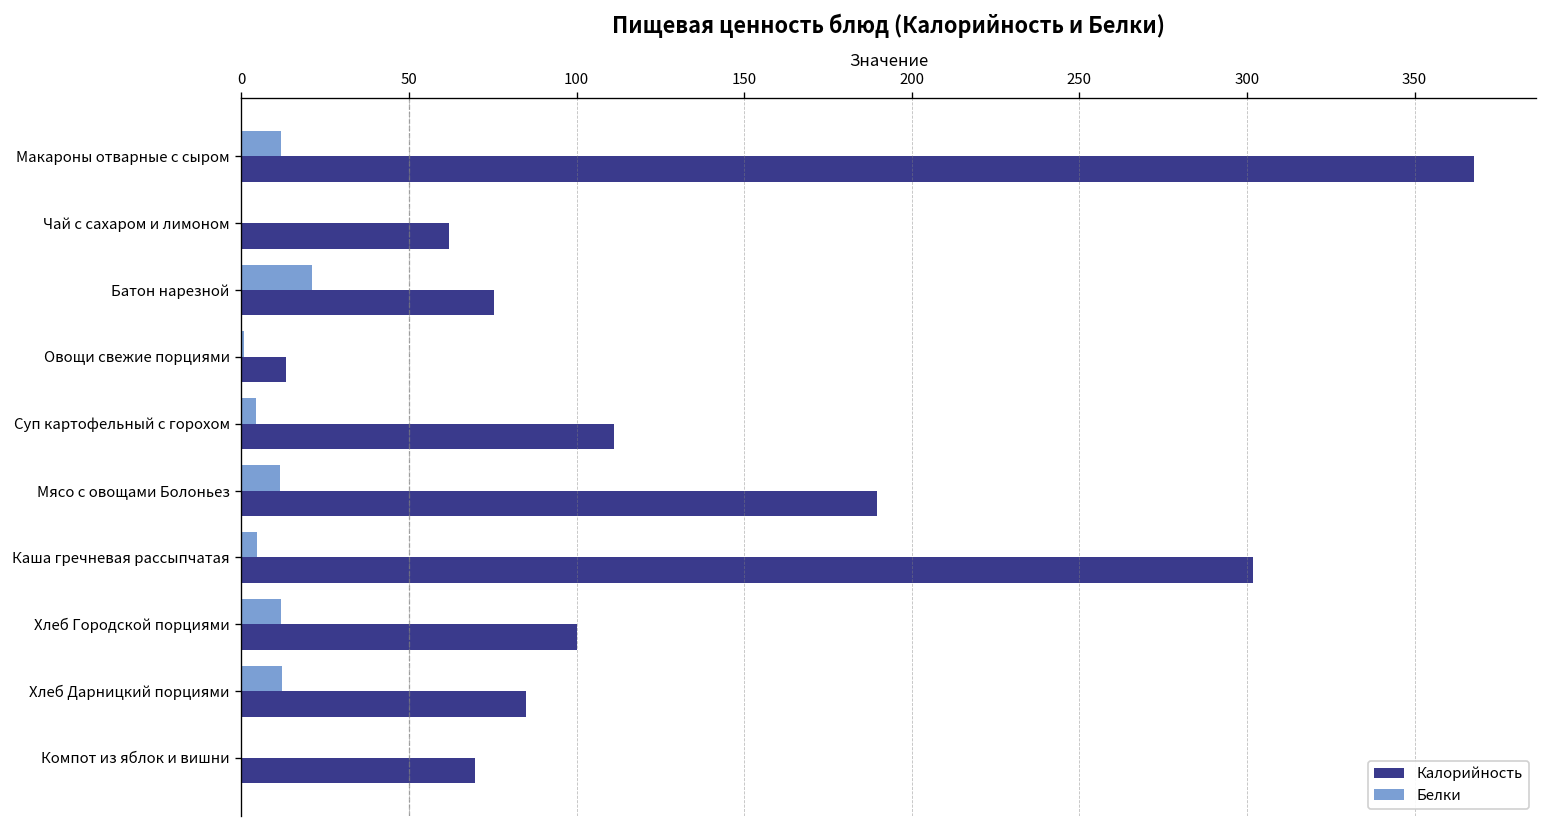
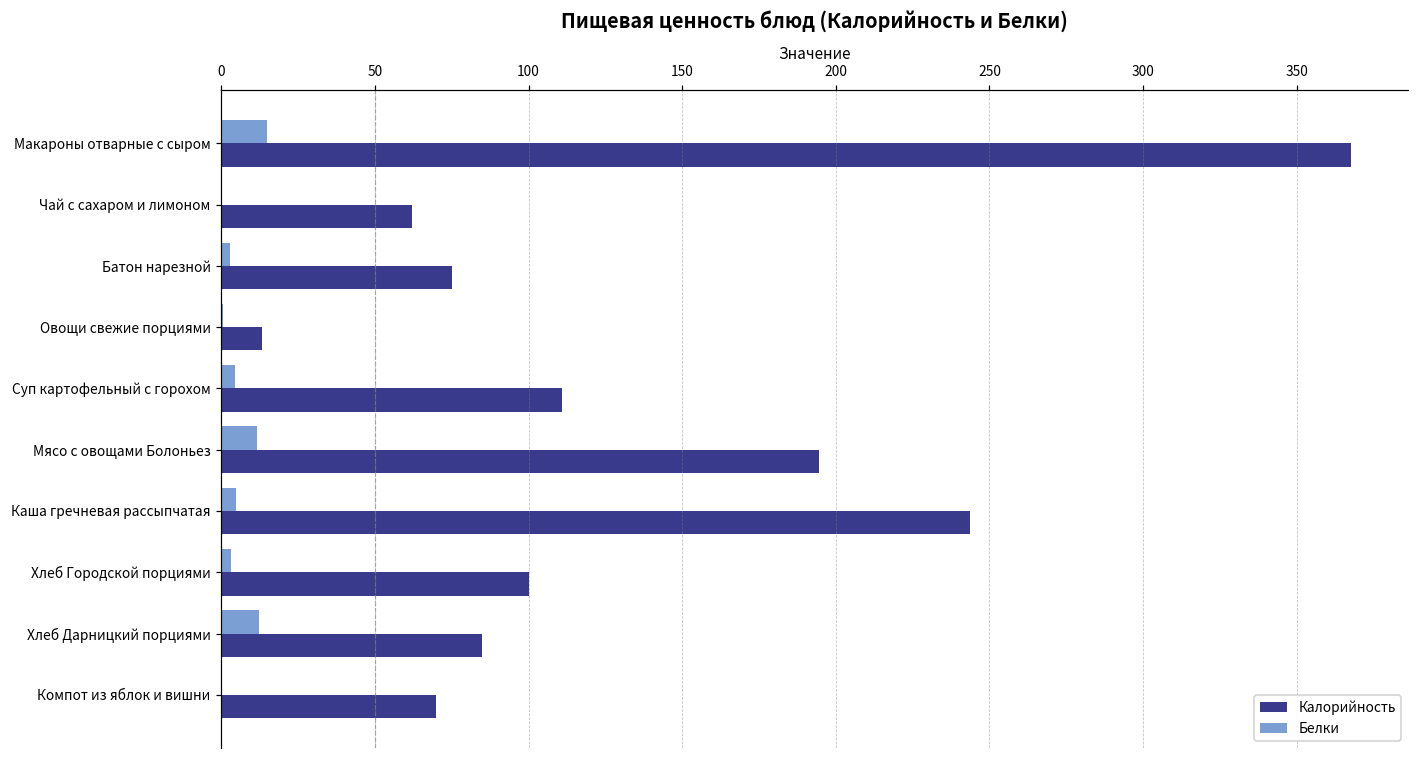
  {
    "Калорийность": {
      "Макароны отварные с сыром": 368,
      "Чай с сахаром и лимоном": 62,
      "Батон нарезной": 75,
      "Овощи свежие порциями": 13,
      "Суп картофельный с горохом": 111,
-     "Мясо с овощами Болоньез": 190,
-     "Каша гречневая рассыпчатая": 302,
+     "Мясо с овощами Болоньез": 195,
+     "Каша гречневая рассыпчатая": 244,
      "Хлеб Городской порциями": 100,
      "Хлеб Дарницкий порциями": 85,
      "Компот из яблок и вишни": 70
    },
    "Белки": {
-     "Макароны отварные с сыром": 12,
-     "Батон нарезной": 21,
+     "Макароны отварные с сыром": 15,
+     "Батон нарезной": 3,
      "Суп картофельный с горохом": 4,
      "Мясо с овощами Болоньез": 12,
      "Каша гречневая рассыпчатая": 5,
-     "Хлеб Городской порциями": 12,
+     "Хлеб Городской порциями": 3,
      "Хлеб Дарницкий порциями": 12
    }
  }
